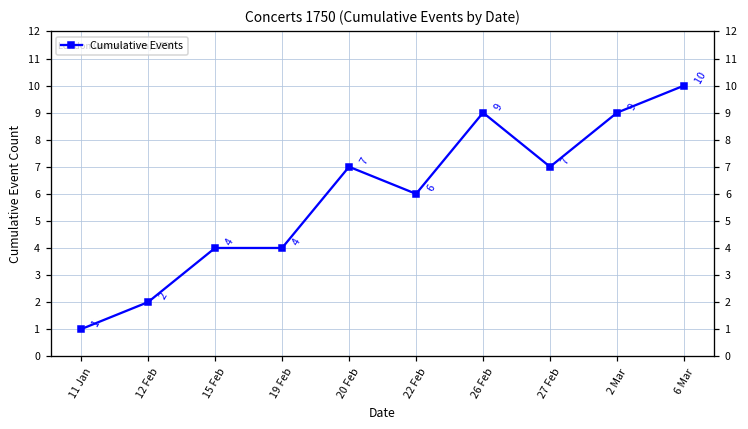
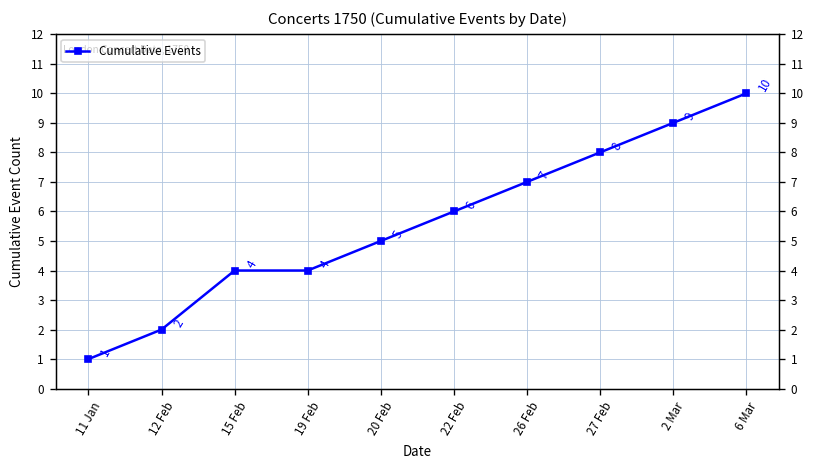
  {
    "11 Jan": 1,
    "12 Feb": 2,
    "15 Feb": 4,
    "19 Feb": 4,
-   "20 Feb": 7,
+   "20 Feb": 5,
    "22 Feb": 6,
-   "26 Feb": 9,
-   "27 Feb": 7,
+   "26 Feb": 7,
+   "27 Feb": 8,
    "2 Mar": 9,
    "6 Mar": 10
  }
